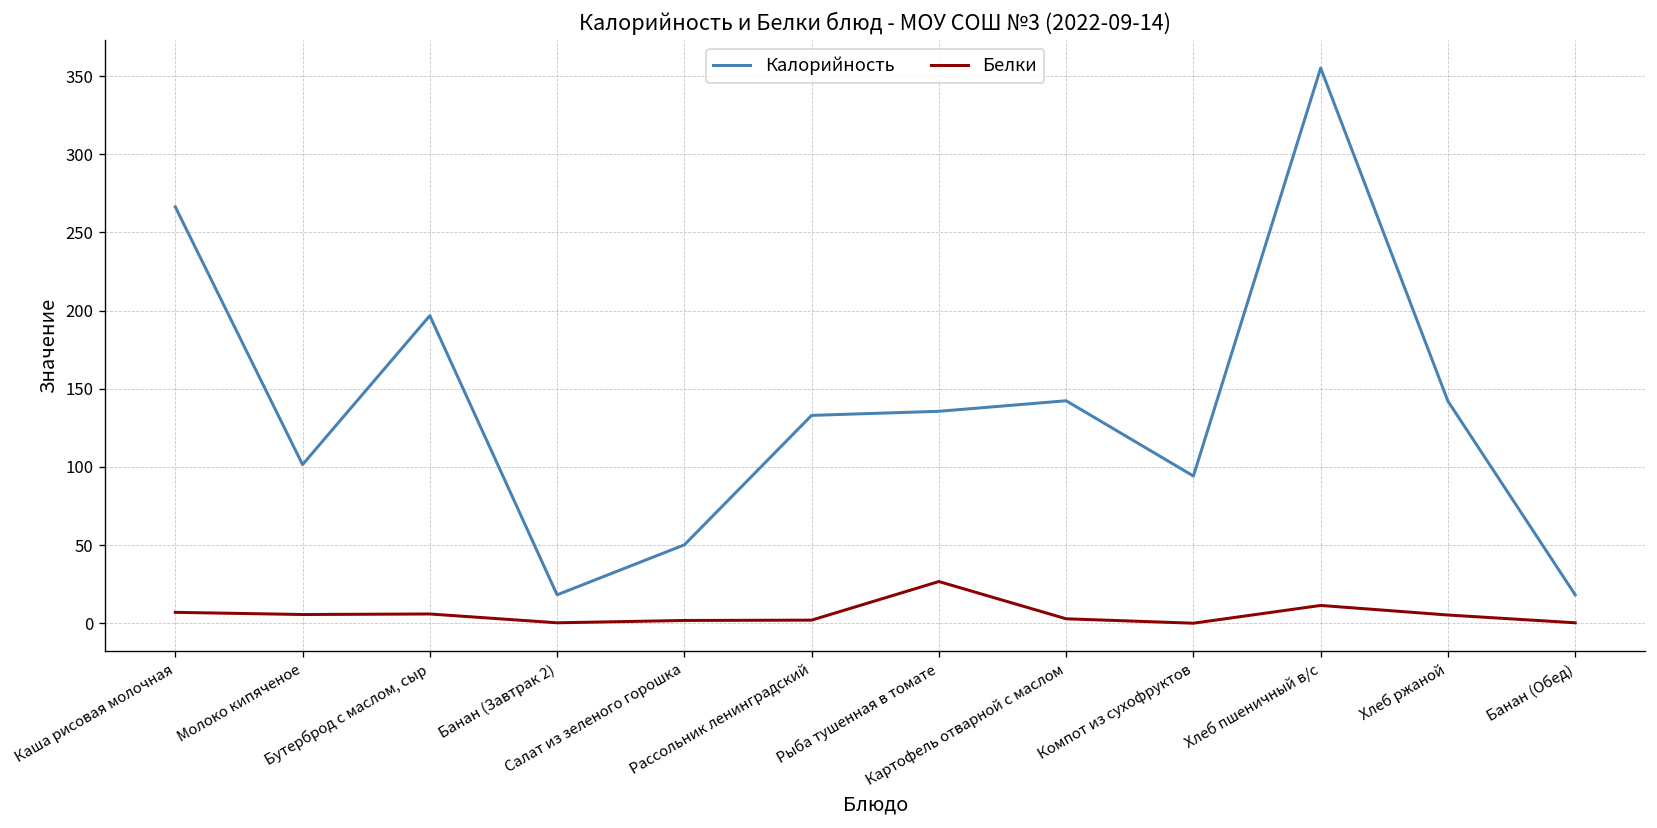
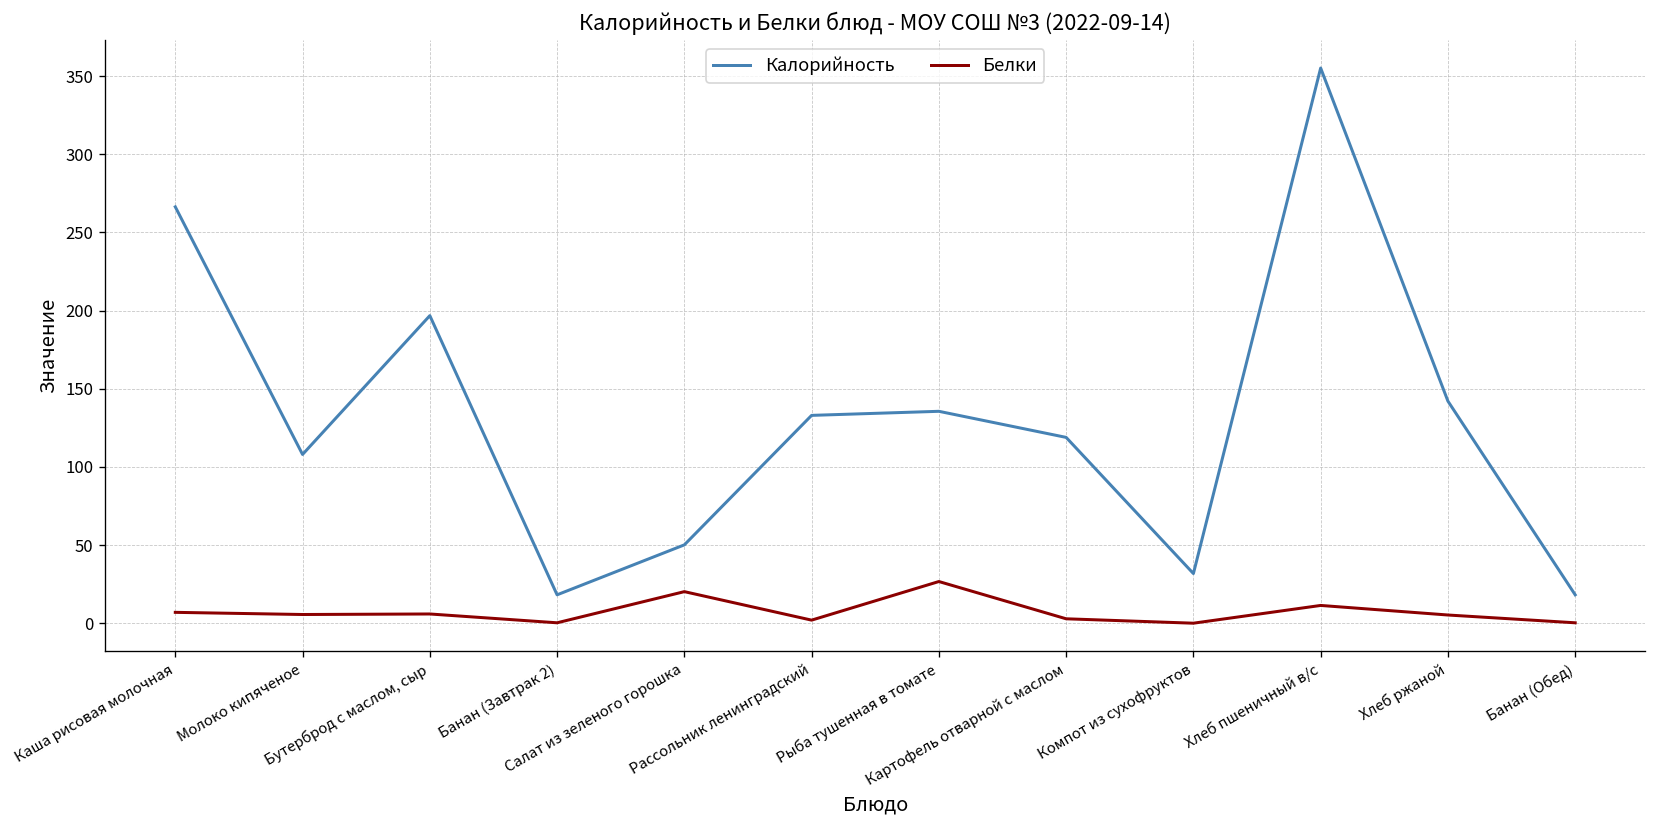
  {
    "Калорийность": {
      "Каша рисовая молочная": 266,
-     "Молоко кипяченое": 102,
+     "Молоко кипяченое": 108,
      "Бутерброд с маслом, сыр": 197,
      "Банан (Завтрак 2)": 18,
      "Салат из зеленого горошка": 50,
      "Рассольник ленинградский": 133,
      "Рыба тушенная в томате": 136,
-     "Картофель отварной с маслом": 142,
-     "Компот из сухофруктов": 94,
+     "Картофель отварной с маслом": 119,
+     "Компот из сухофруктов": 32,
      "Хлеб пшеничный в/с": 355,
      "Хлеб ржаной": 142,
      "Банан (Обед)": 18
    },
    "Белки": {
      "Каша рисовая молочная": 7,
      "Молоко кипяченое": 6,
      "Бутерброд с маслом, сыр": 6,
      "Банан (Завтрак 2)": 0,
-     "Салат из зеленого горошка": 2,
+     "Салат из зеленого горошка": 20,
      "Рассольник ленинградский": 2,
      "Рыба тушенная в томате": 27,
      "Картофель отварной с маслом": 3,
      "Компот из сухофруктов": 0,
      "Хлеб пшеничный в/с": 11,
      "Хлеб ржаной": 5,
      "Банан (Обед)": 0
    }
  }
